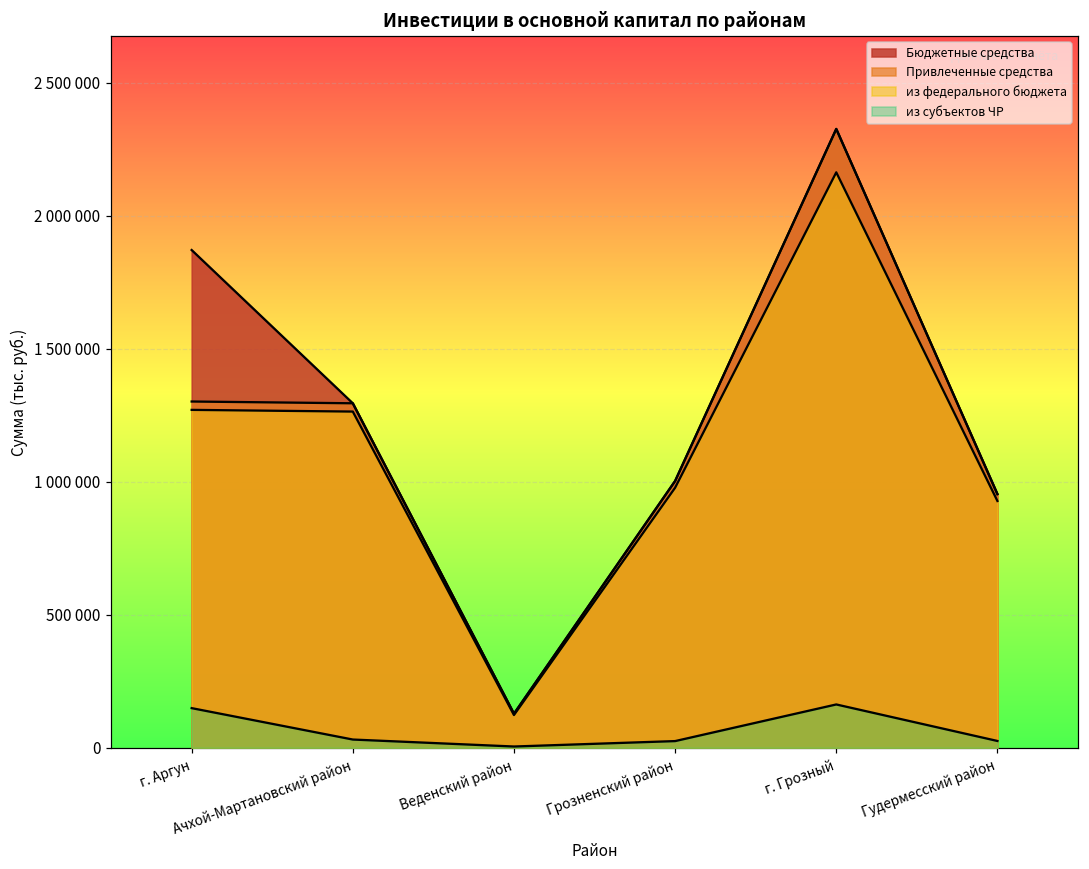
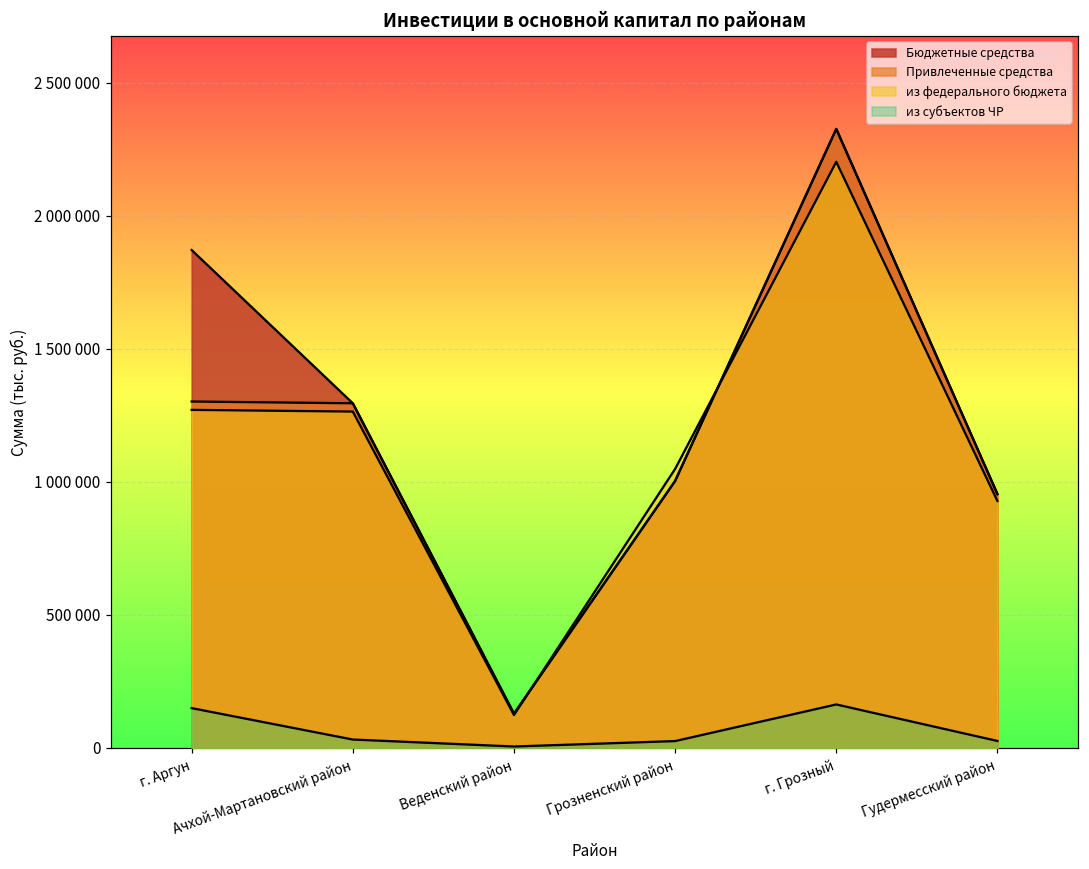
  {
    "Бюджетные средства": {
      "г. Аргун": 1870000
    },
    "Привлеченные средства": {
      "г. Аргун": 1300000
    },
    "из федерального бюджета": {
      "г. Аргун": 1270000,
      "Ачхой-Мартановский район": 1260000,
-     "Грозненский район": 980000,
-     "г. Грозный": 2160000,
+     "Грозненский район": 1050000,
+     "г. Грозный": 2200000,
      "Гудермесский район": 930000
    },
    "из субъектов ЧР": {
      "г. Аргун": 150000,
      "Ачхой-Мартановский район": 30000,
      "Веденский район": 0,
      "Грозненский район": 30000,
      "г. Грозный": 160000,
      "Гудермесский район": 30000
    }
  }
